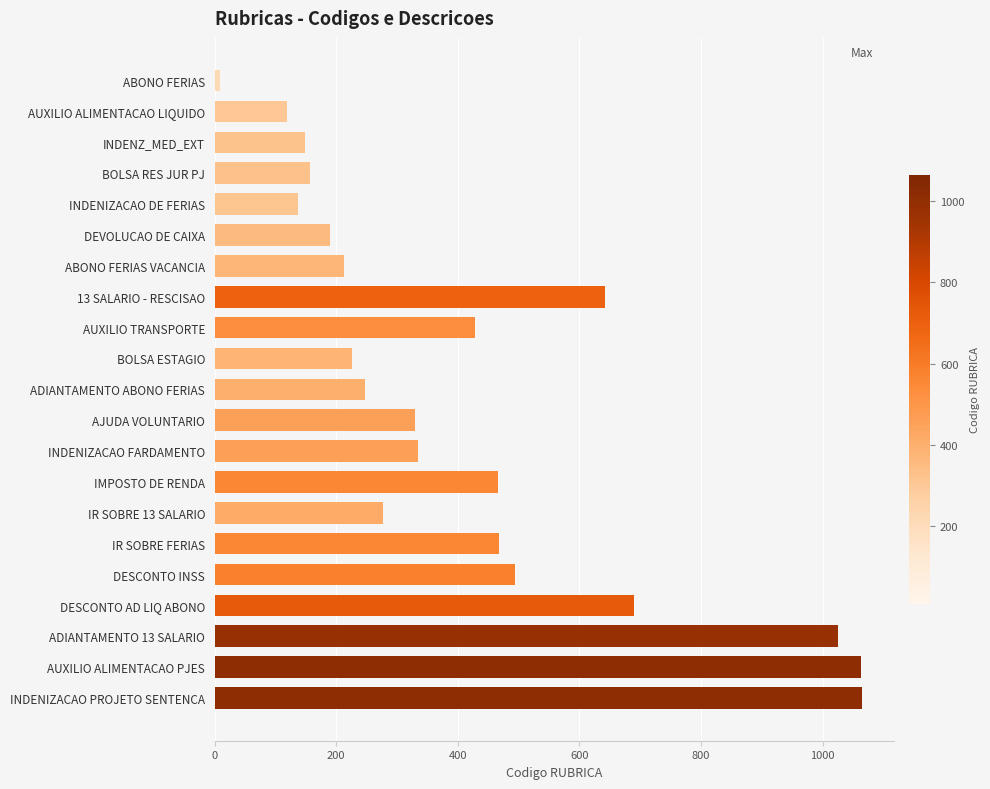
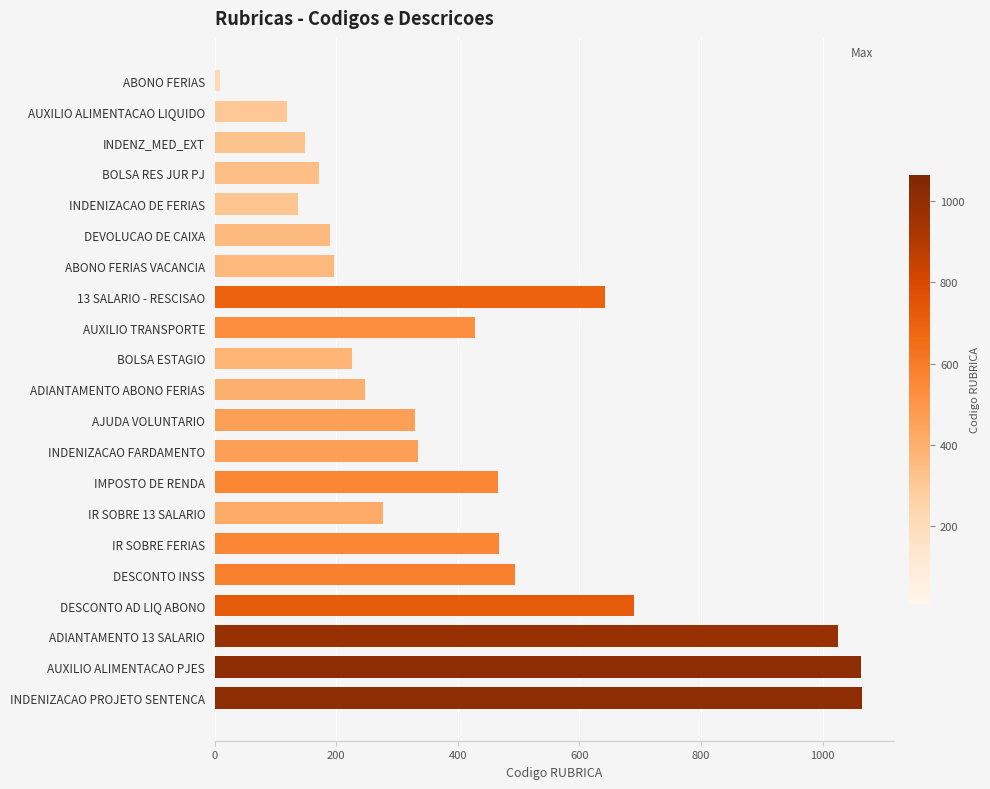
  {
    "ABONO FERIAS": 10,
    "AUXILIO ALIMENTACAO LIQUIDO": 120,
    "INDENZ_MED_EXT": 150,
-   "BOLSA RES JUR PJ": 160,
+   "BOLSA RES JUR PJ": 170,
    "INDENIZACAO DE FERIAS": 140,
    "DEVOLUCAO DE CAIXA": 190,
-   "ABONO FERIAS VACANCIA": 210,
+   "ABONO FERIAS VACANCIA": 200,
    "13 SALARIO - RESCISAO": 640,
    "AUXILIO TRANSPORTE": 430,
    "BOLSA ESTAGIO": 230,
    "ADIANTAMENTO ABONO FERIAS": 250,
    "AJUDA VOLUNTARIO": 330,
    "INDENIZACAO FARDAMENTO": 340,
    "IMPOSTO DE RENDA": 470,
    "IR SOBRE 13 SALARIO": 280,
    "IR SOBRE FERIAS": 470,
    "DESCONTO INSS": 490,
    "DESCONTO AD LIQ ABONO": 690,
    "ADIANTAMENTO 13 SALARIO": 1030,
    "AUXILIO ALIMENTACAO PJES": 1060,
    "INDENIZACAO PROJETO SENTENCA": 1070
  }
